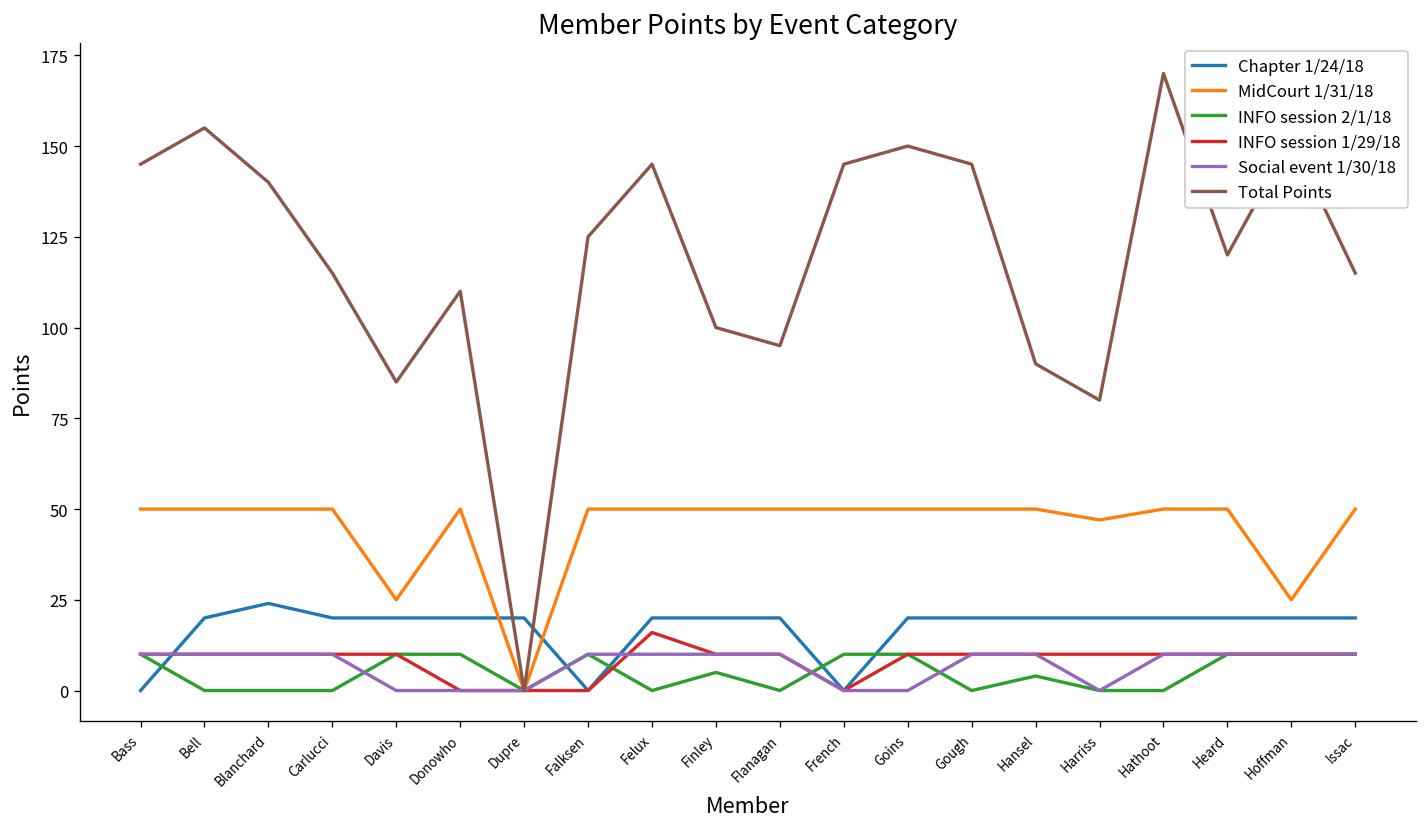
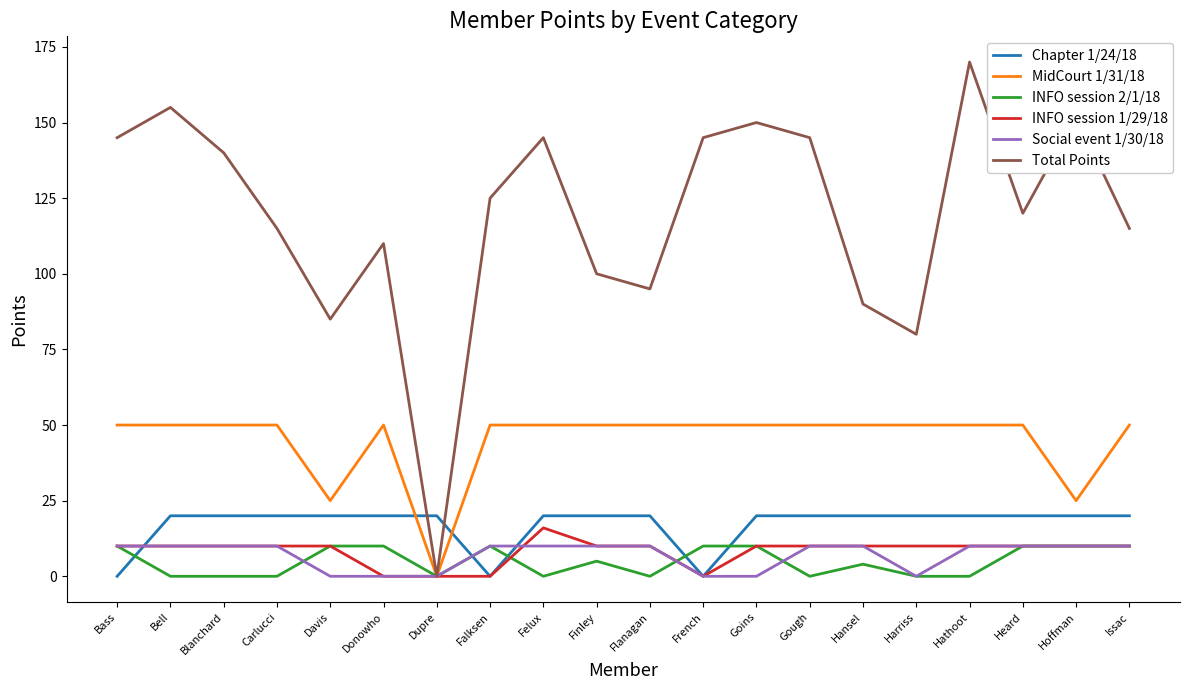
  {
    "Chapter 1/24/18": {
      "Bass": 0,
      "Bell": 20,
-     "Blanchard": 24,
+     "Blanchard": 20,
      "Carlucci": 20,
      "Davis": 20,
      "Donowho": 20,
      "Dupre": 20,
      "Felux": 20,
      "Finley": 20,
      "Flanagan": 20,
      "Goins": 20,
      "Gough": 20,
      "Hansel": 20,
      "Harriss": 20,
      "Hathoot": 20,
      "Heard": 20,
      "Hoffman": 20,
      "Issac": 20
    },
    "MidCourt 1/31/18": {
      "Bass": 50,
      "Bell": 50,
      "Blanchard": 50,
      "Carlucci": 50,
      "Davis": 25,
      "Donowho": 50,
      "Falksen": 50,
      "Felux": 50,
      "Finley": 50,
      "Flanagan": 50,
      "French": 50,
      "Goins": 50,
      "Gough": 50,
      "Hansel": 50,
-     "Harriss": 47,
+     "Harriss": 50,
      "Hathoot": 50,
      "Heard": 50,
      "Hoffman": 25,
      "Issac": 50
    },
    "INFO session 2/1/18": {
      "Bell": 0,
      "Blanchard": 0,
      "Carlucci": 0,
      "Donowho": 10,
      "Felux": 0,
      "Finley": 5,
      "Flanagan": 0,
      "French": 10,
      "Gough": 0,
      "Hansel": 4,
      "Hathoot": 0
    },
    "INFO session 1/29/18": {
      "Felux": 16,
      "Harriss": 10
    },
    "Social event 1/30/18": {
      "Davis": 0,
      "Felux": 10,
      "Goins": 0
    },
    "Total Points": {
      "Bass": 145,
      "Bell": 155,
      "Blanchard": 140,
      "Carlucci": 115,
      "Davis": 85,
      "Donowho": 110,
      "Falksen": 125,
      "Felux": 145,
      "Finley": 100,
      "Flanagan": 95,
      "French": 145,
      "Goins": 150,
      "Gough": 145,
      "Hansel": 90,
      "Harriss": 80,
      "Hathoot": 170,
      "Heard": 120,
      "Issac": 115
    }
  }
